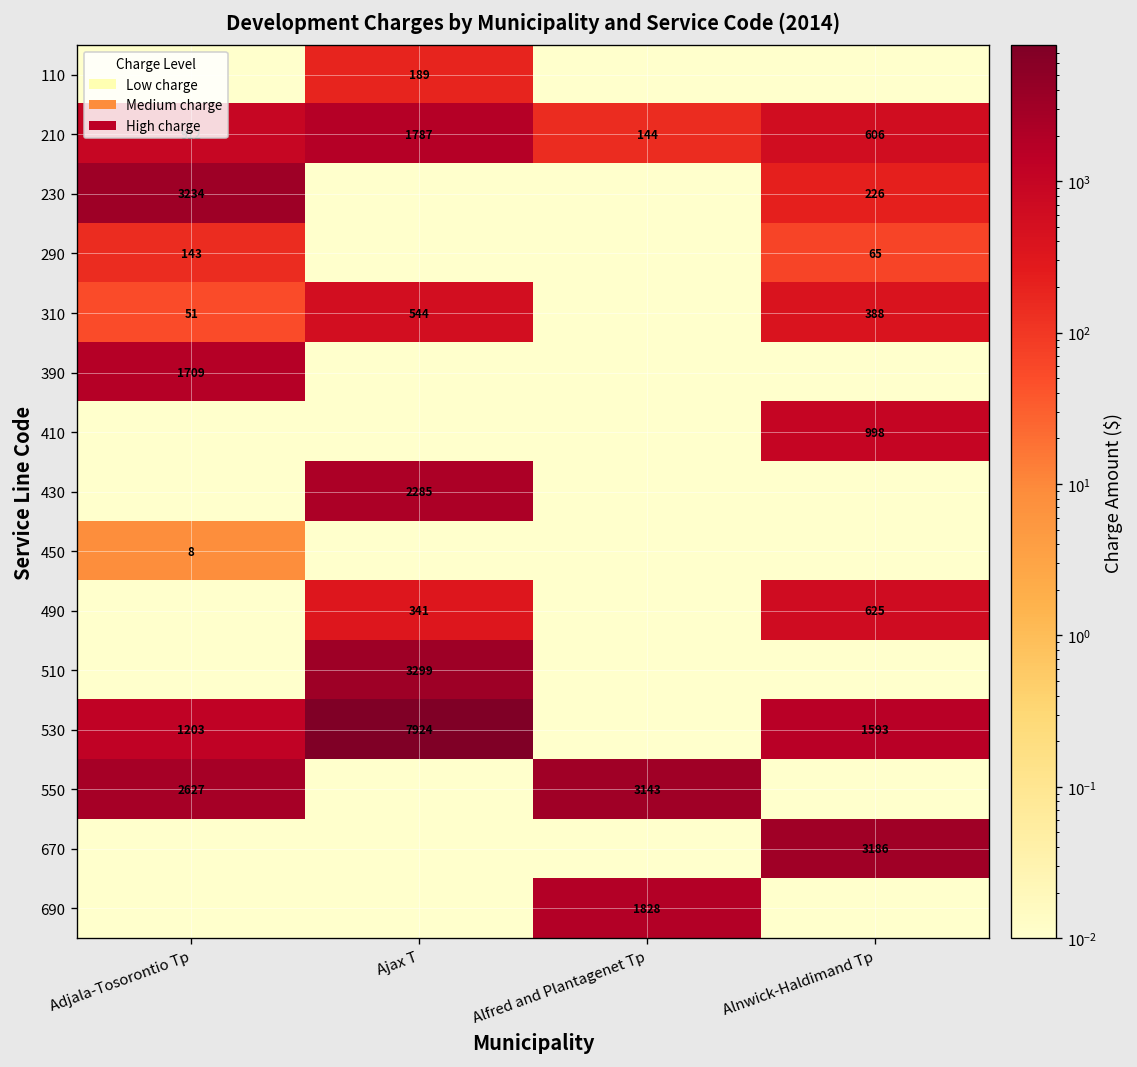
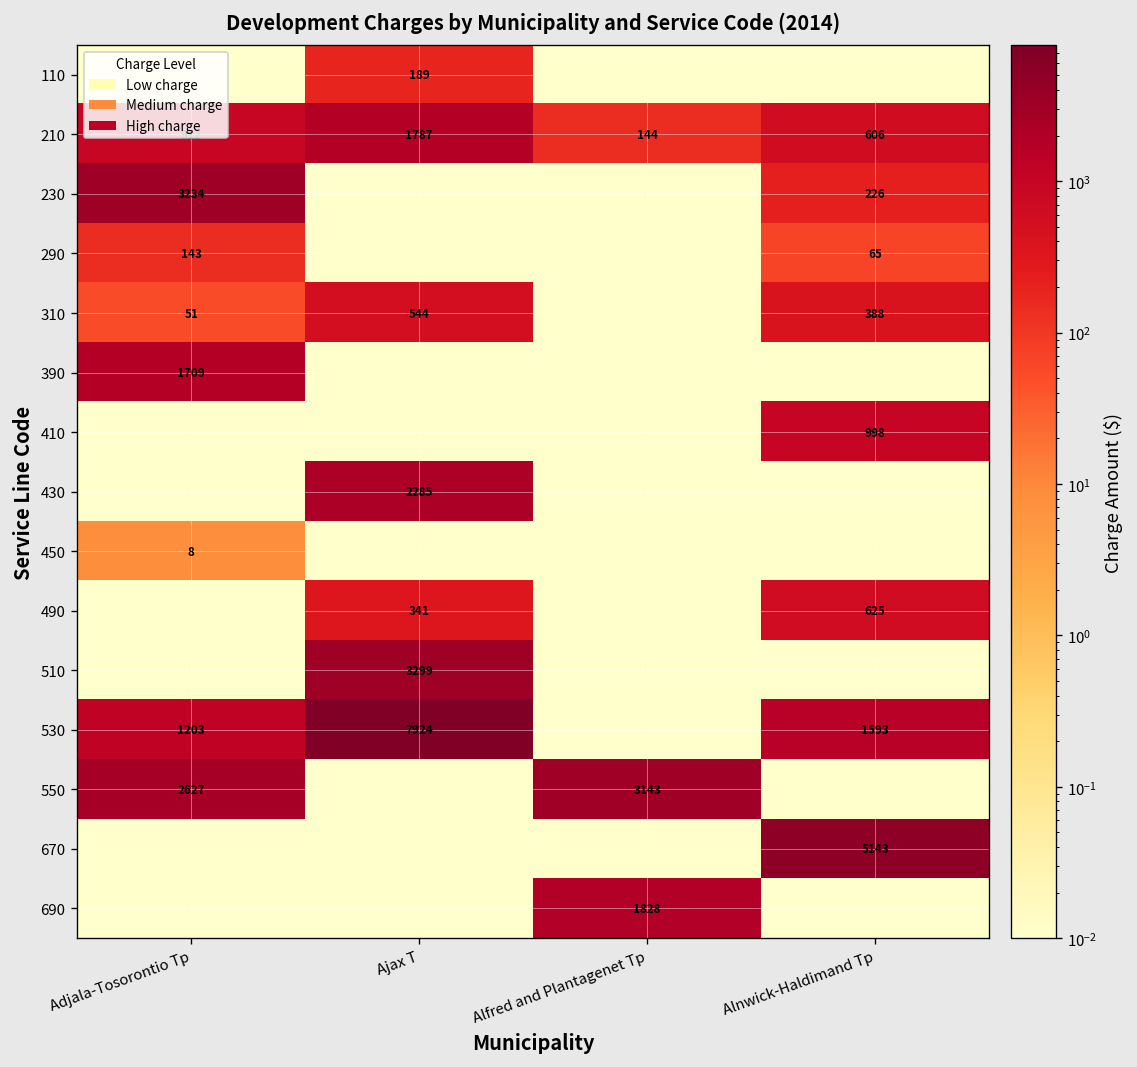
  {
    "110": {
      "Ajax T": 189
    },
    "210": {
      "Ajax T": 1787,
      "Alfred and Plantagenet Tp": 144,
      "Alnwick-Haldimand Tp": 606
    },
    "230": {
      "Adjala-Tosorontio Tp": 3234,
      "Alnwick-Haldimand Tp": 226
    },
    "290": {
      "Adjala-Tosorontio Tp": 143,
      "Alnwick-Haldimand Tp": 65
    },
    "310": {
      "Adjala-Tosorontio Tp": 51,
      "Ajax T": 544,
      "Alnwick-Haldimand Tp": 388
    },
    "390": {
      "Adjala-Tosorontio Tp": 1709
    },
    "410": {
      "Alnwick-Haldimand Tp": 998
    },
    "430": {
      "Ajax T": 2285
    },
    "450": {
      "Adjala-Tosorontio Tp": 8
    },
    "490": {
      "Ajax T": 341,
      "Alnwick-Haldimand Tp": 625
    },
    "510": {
      "Ajax T": 3299
    },
    "530": {
      "Adjala-Tosorontio Tp": 1203,
      "Ajax T": 7924,
      "Alnwick-Haldimand Tp": 1593
    },
    "550": {
      "Adjala-Tosorontio Tp": 2627,
      "Alfred and Plantagenet Tp": 3143
    },
    "670": {
-     "Alnwick-Haldimand Tp": 3186
+     "Alnwick-Haldimand Tp": 5143
    },
    "690": {
      "Alfred and Plantagenet Tp": 1828
    }
  }
